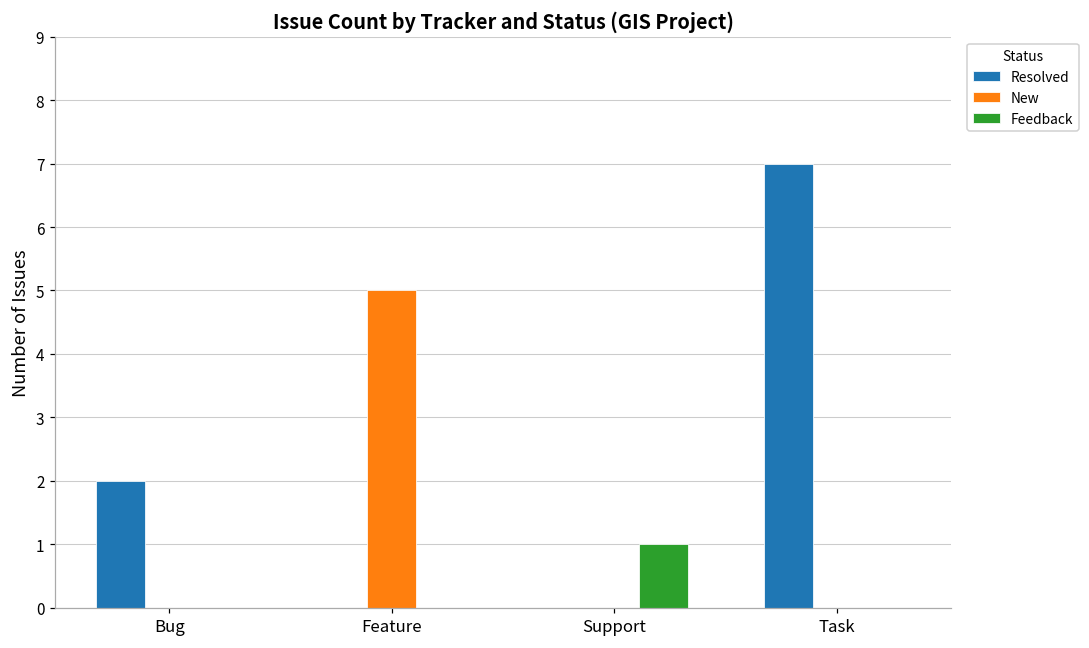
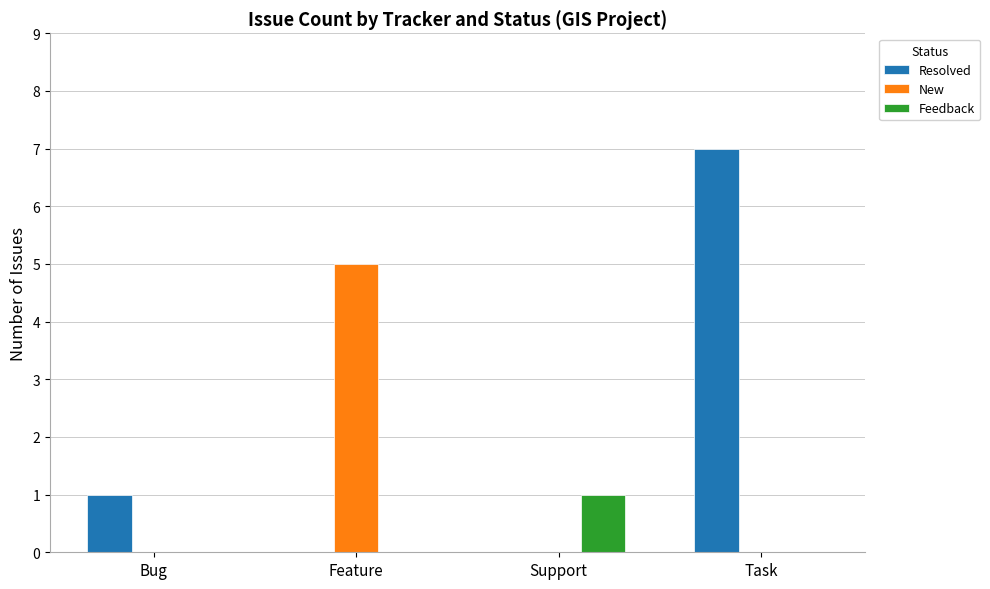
  {
    "Resolved": {
-     "Bug": 2,
+     "Bug": 1,
      "Feature": 0,
      "Support": 0,
      "Task": 7
    },
    "New": {
      "Bug": 0,
      "Feature": 5,
      "Support": 0,
      "Task": 0
    },
    "Feedback": {
      "Bug": 0,
      "Feature": 0,
      "Support": 1,
      "Task": 0
    }
  }
